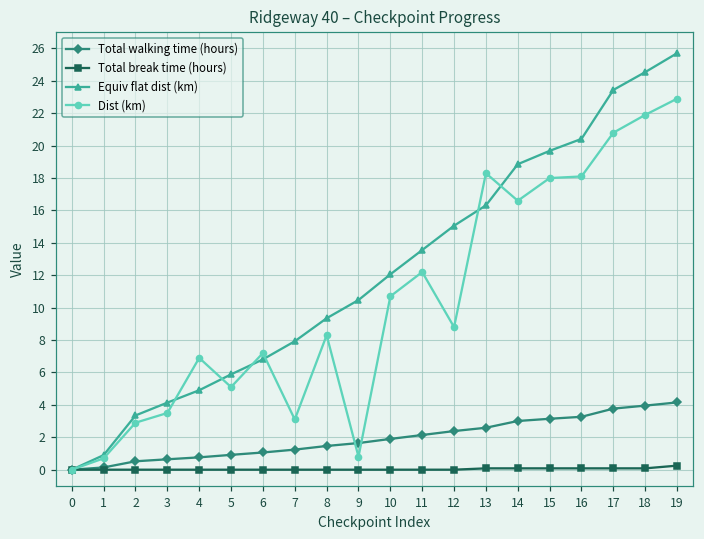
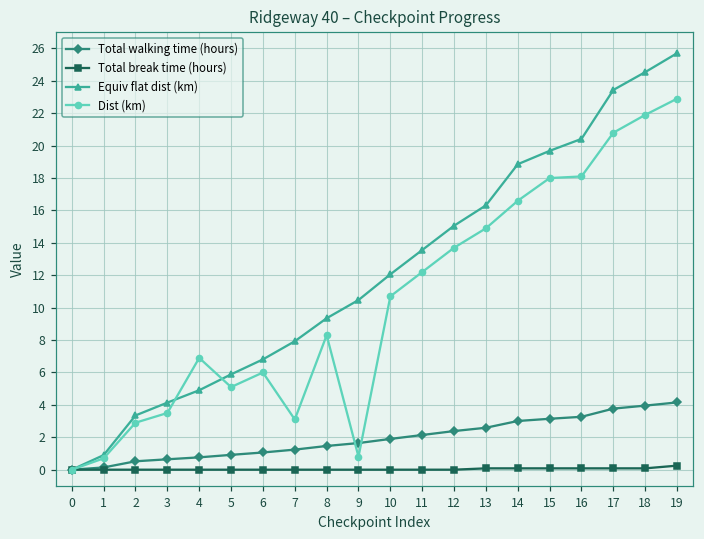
  {
    "Dist (km)": {
      "1": 0.7,
      "2": 2.9,
      "3": 3.5,
      "4": 6.9,
      "5": 5.1,
-     "6": 7.2,
+     "6": 6.0,
      "7": 3.1,
      "8": 8.3,
      "9": 0.8,
      "10": 10.7,
      "11": 12.2,
-     "12": 8.8,
-     "13": 18.3,
+     "12": 13.7,
+     "13": 14.9,
      "14": 16.6,
      "15": 18.0,
      "16": 18.1,
      "17": 20.8,
      "18": 21.9,
      "19": 22.9
    }
  }
